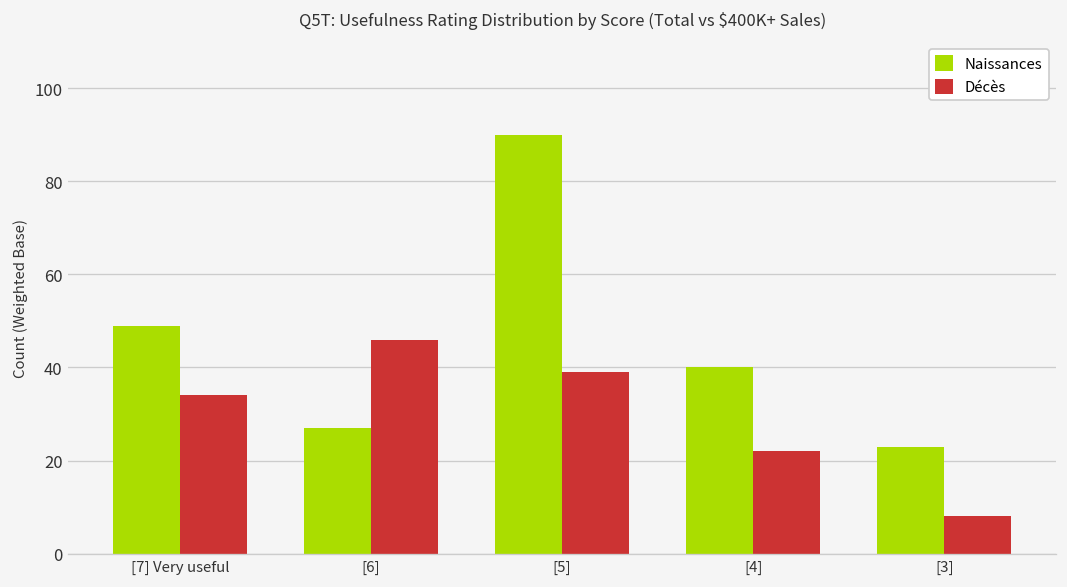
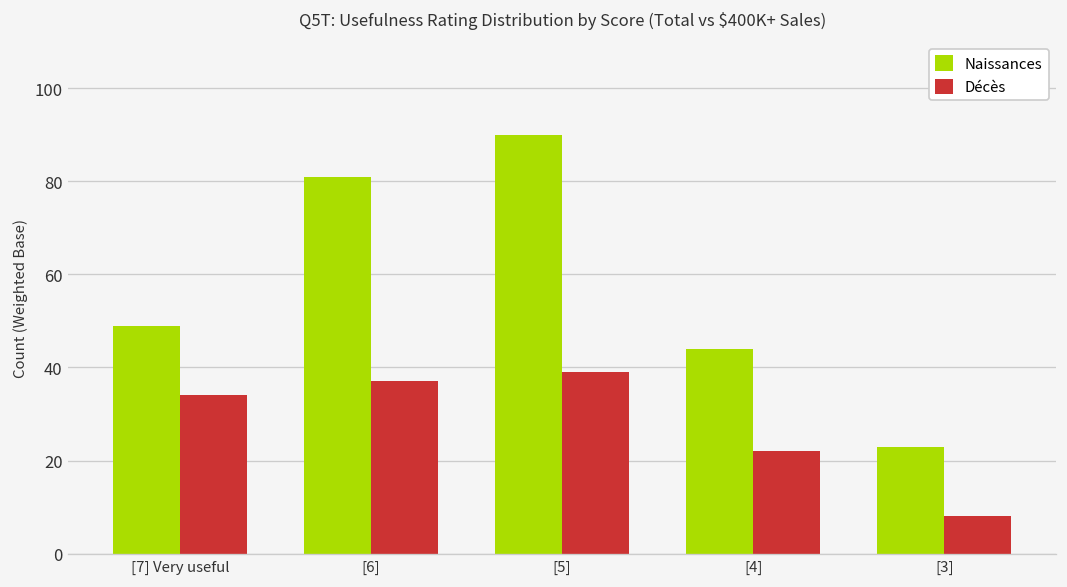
  {
    "Naissances": {
      "[7] Very useful": 49,
-     "[6]": 27,
+     "[6]": 81,
      "[5]": 90,
-     "[4]": 40,
+     "[4]": 44,
      "[3]": 23
    },
    "Décès": {
      "[7] Very useful": 34,
-     "[6]": 46,
+     "[6]": 37,
      "[5]": 39,
      "[4]": 22,
      "[3]": 8
    }
  }
